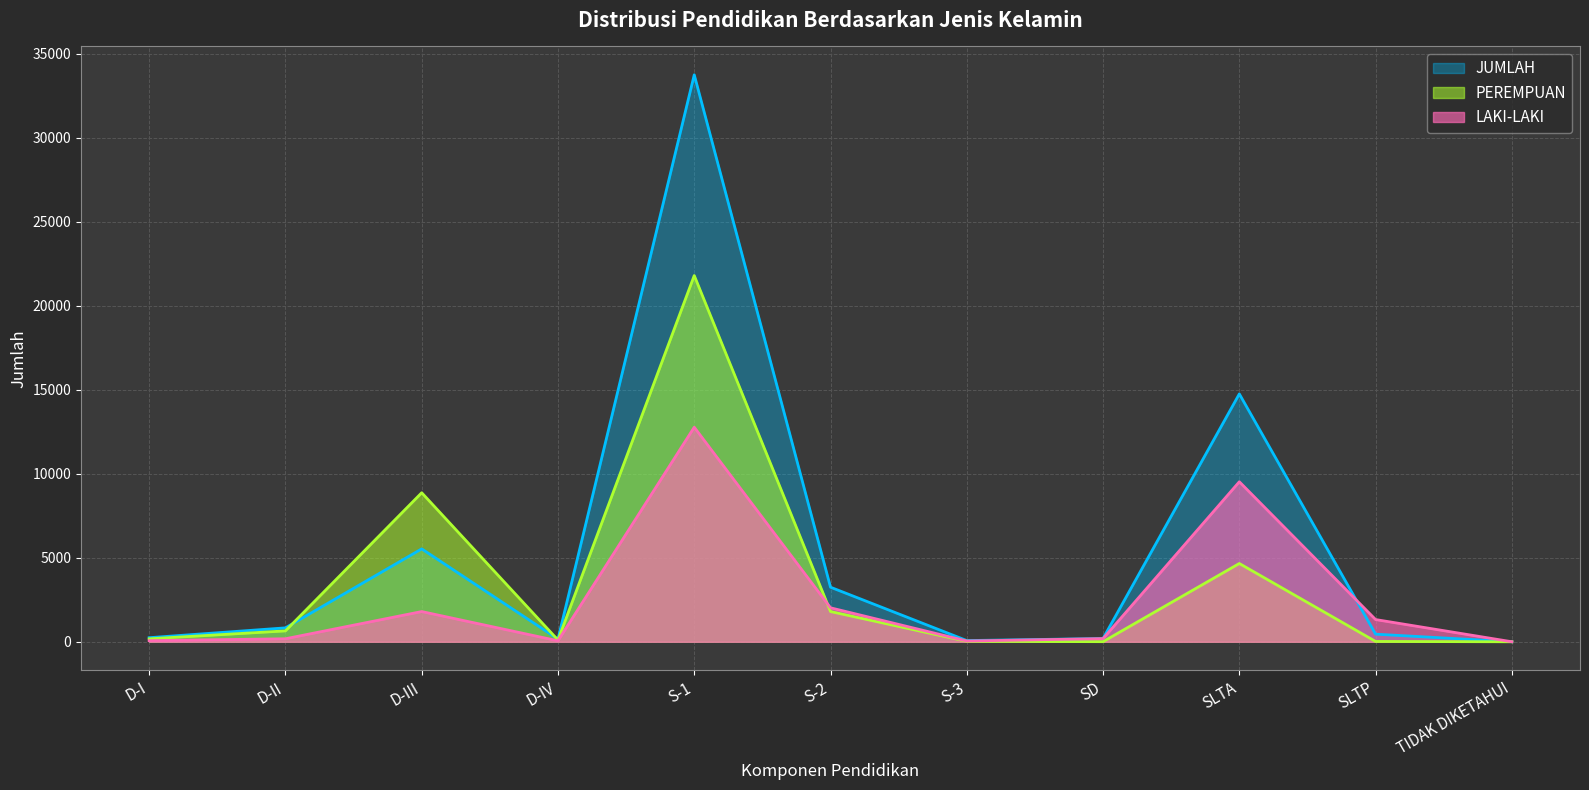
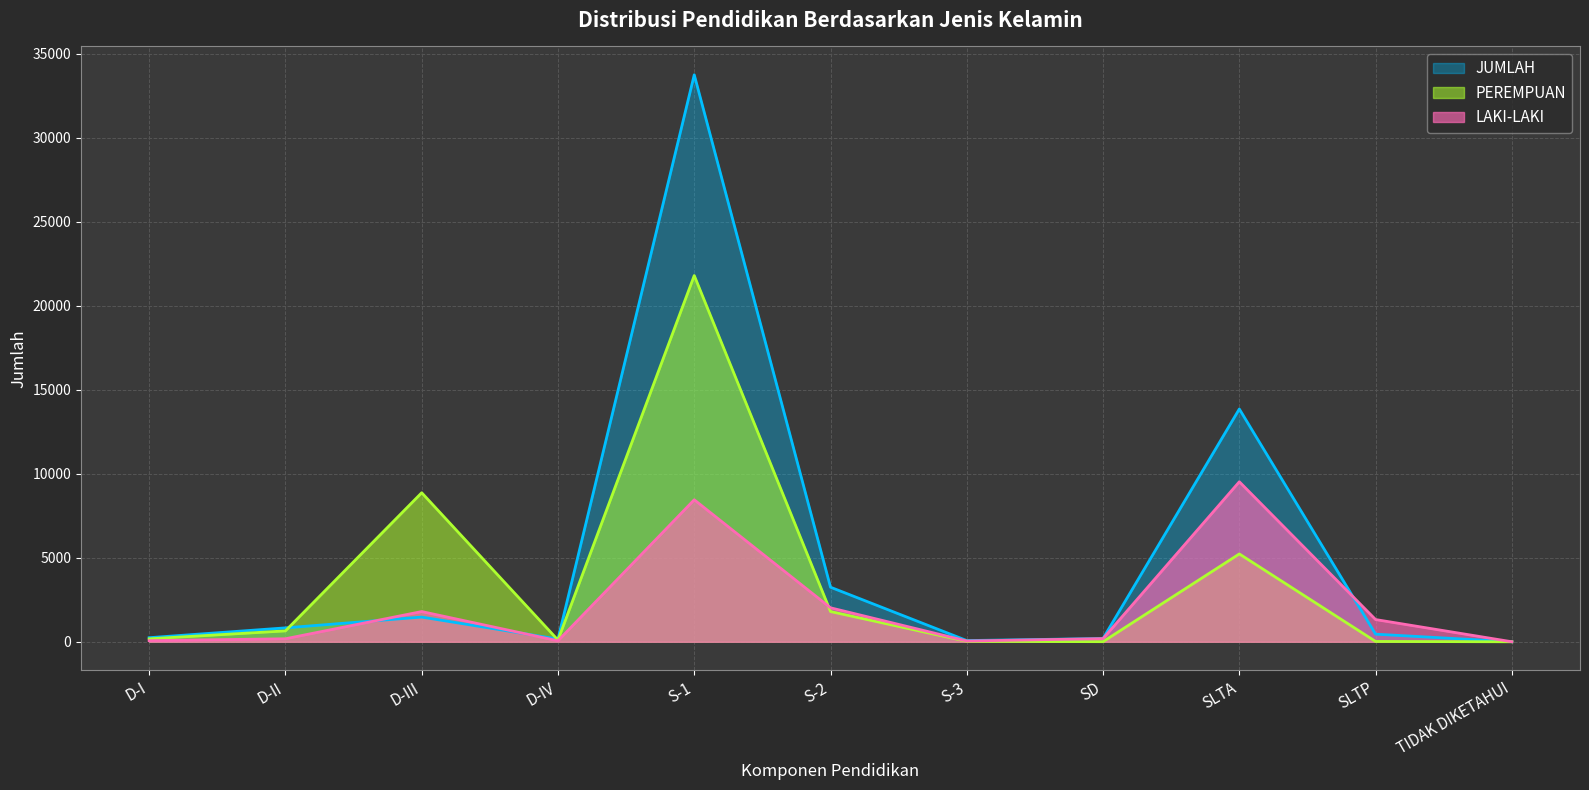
  {
    "JUMLAH": {
      "D-II": 800,
-     "D-III": 5500,
+     "D-III": 1500,
      "S-1": 33700,
      "S-2": 3200,
-     "SLTA": 14700,
+     "SLTA": 13900,
      "SLTP": 500
    },
    "PEREMPUAN": {
      "D-II": 600,
      "D-III": 8900,
      "S-1": 21800,
      "S-2": 1800,
      "SD": 0,
-     "SLTA": 4700,
+     "SLTA": 5200,
      "SLTP": 0
    },
    "LAKI-LAKI": {
      "D-II": 200,
      "D-III": 1800,
-     "S-1": 12800,
+     "S-1": 8400,
      "S-2": 2000,
      "SLTA": 9500,
      "SLTP": 1300
    }
  }
